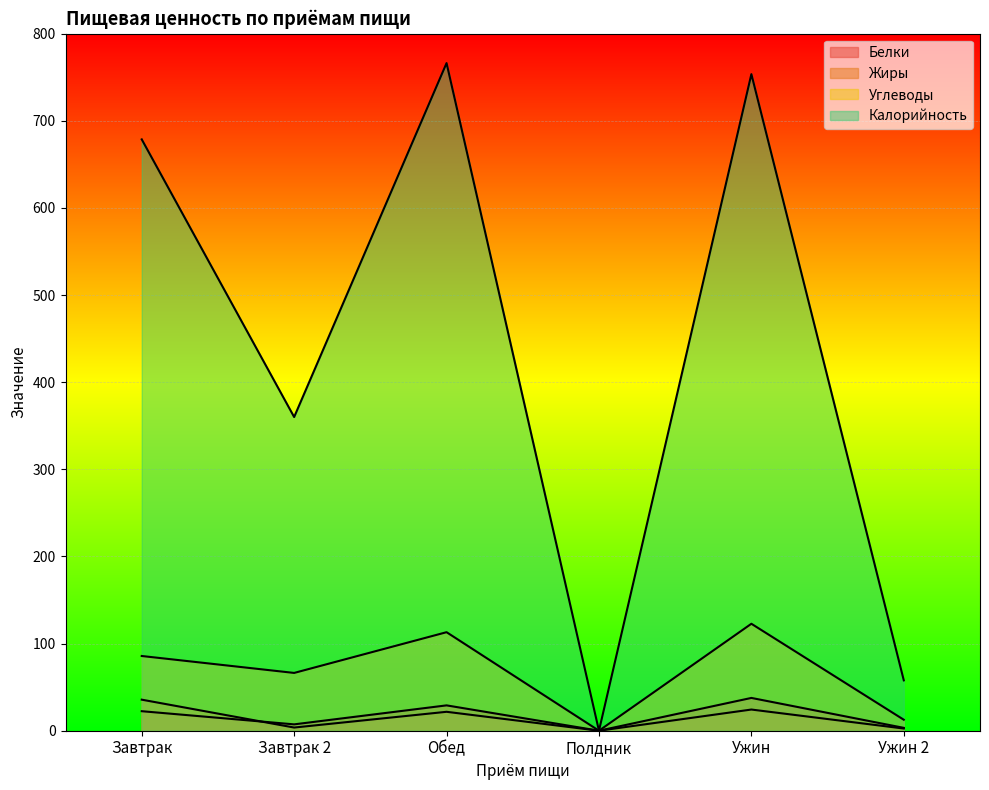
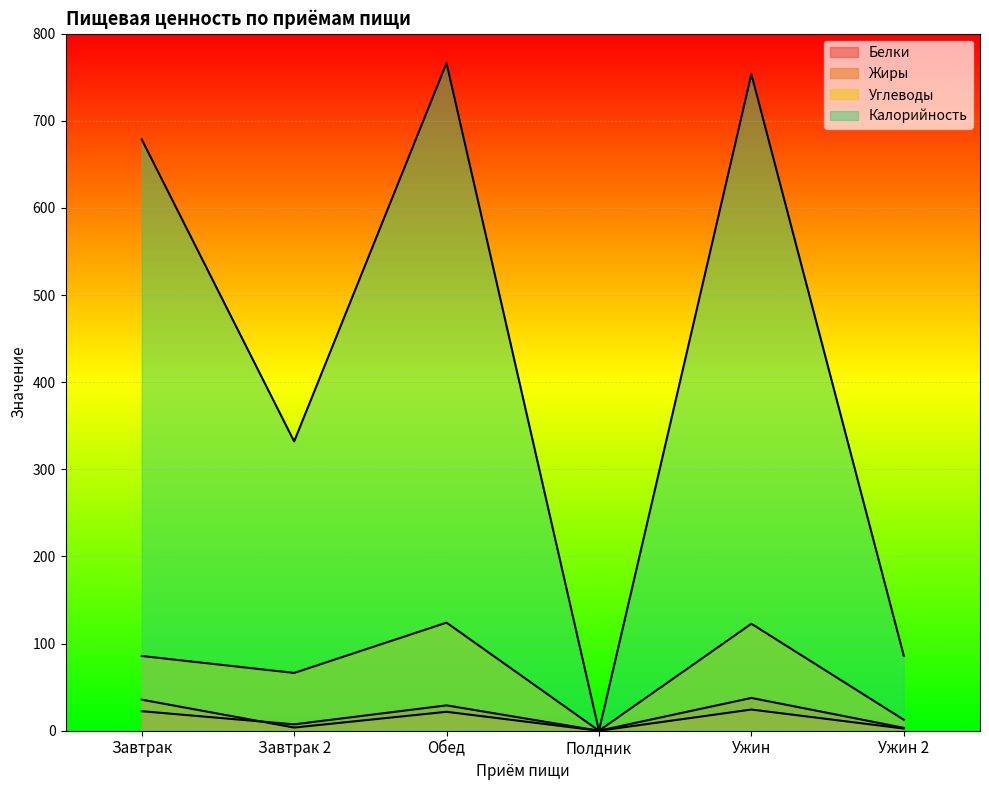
  {
    "Углеводы": {
      "Завтрак": 90,
      "Завтрак 2": 70,
-     "Обед": 110,
+     "Обед": 120,
      "Ужин": 120,
      "Ужин 2": 10
    },
    "Калорийность": {
      "Завтрак": 680,
-     "Завтрак 2": 360,
+     "Завтрак 2": 330,
      "Обед": 770,
      "Ужин": 750,
-     "Ужин 2": 60
+     "Ужин 2": 90
    }
  }
